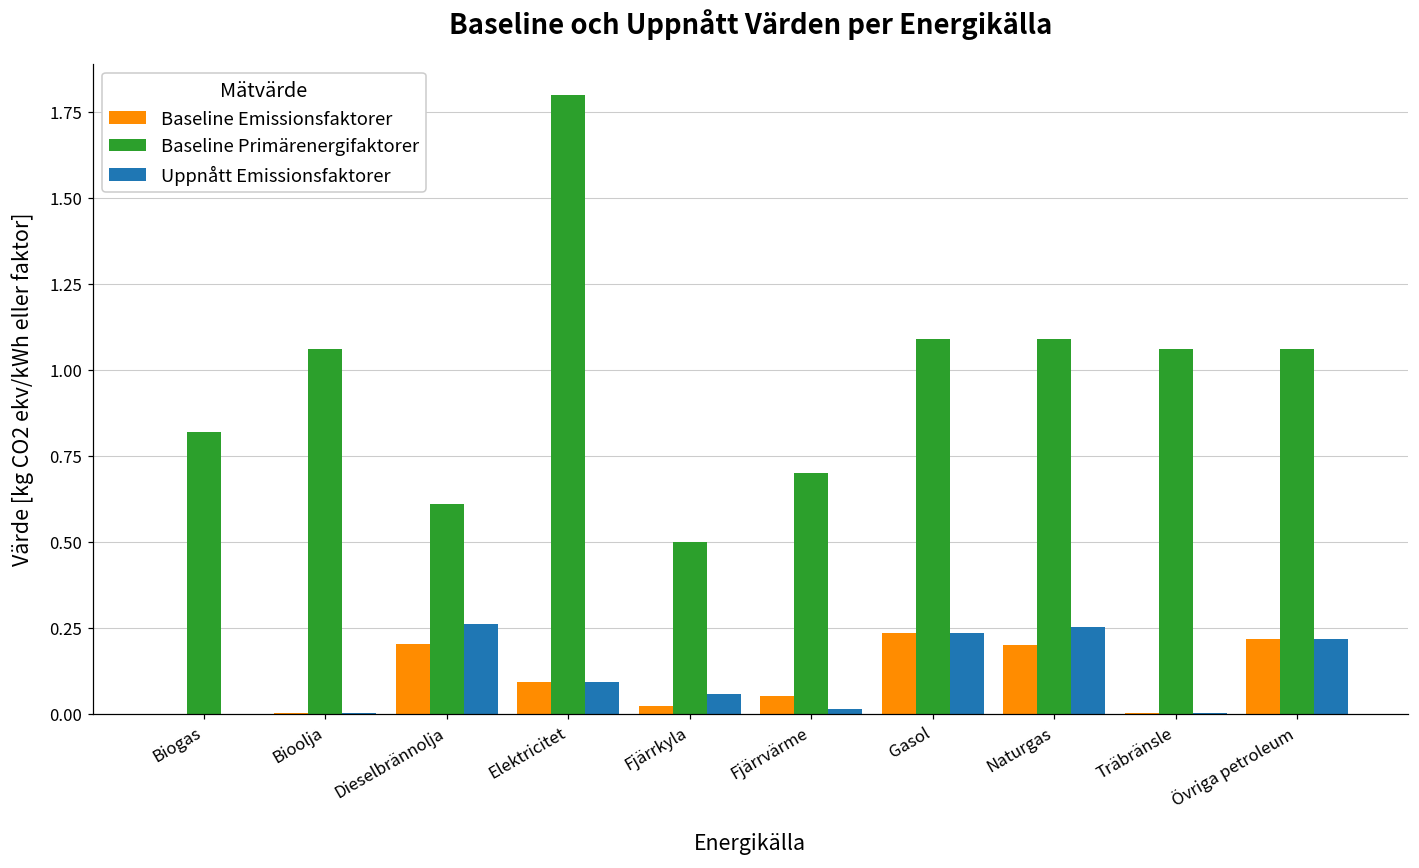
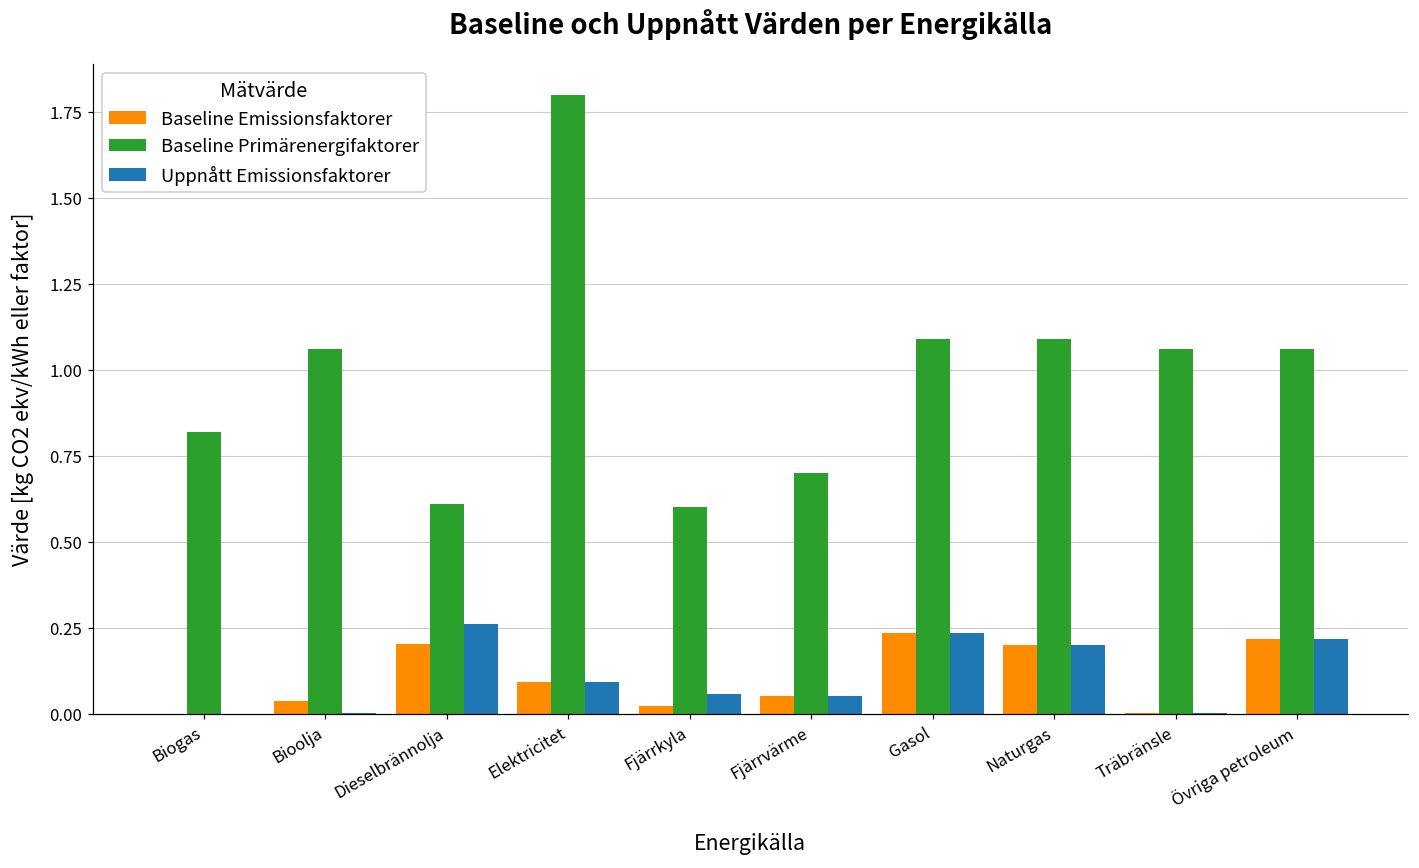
  {
    "Baseline Emissionsfaktorer": {
-     "Bioolja": 0.00,
+     "Bioolja": 0.04,
      "Dieselbrännolja": 0.20,
      "Elektricitet": 0.09,
      "Fjärrkyla": 0.02,
      "Fjärrvärme": 0.05,
      "Gasol": 0.23,
      "Naturgas": 0.20,
      "Övriga petroleum": 0.22
    },
    "Baseline Primärenergifaktorer": {
      "Biogas": 0.82,
      "Bioolja": 1.06,
      "Dieselbrännolja": 0.61,
      "Elektricitet": 1.8,
-     "Fjärrkyla": 0.5,
+     "Fjärrkyla": 0.6,
      "Fjärrvärme": 0.7,
      "Gasol": 1.09,
      "Naturgas": 1.09,
      "Träbränsle": 1.06,
      "Övriga petroleum": 1.06
    },
    "Uppnått Emissionsfaktorer": {
      "Dieselbrännolja": 0.26,
      "Elektricitet": 0.09,
      "Fjärrkyla": 0.06,
-     "Fjärrvärme": 0.01,
+     "Fjärrvärme": 0.05,
      "Gasol": 0.23,
-     "Naturgas": 0.25,
+     "Naturgas": 0.20,
      "Övriga petroleum": 0.22
    }
  }
